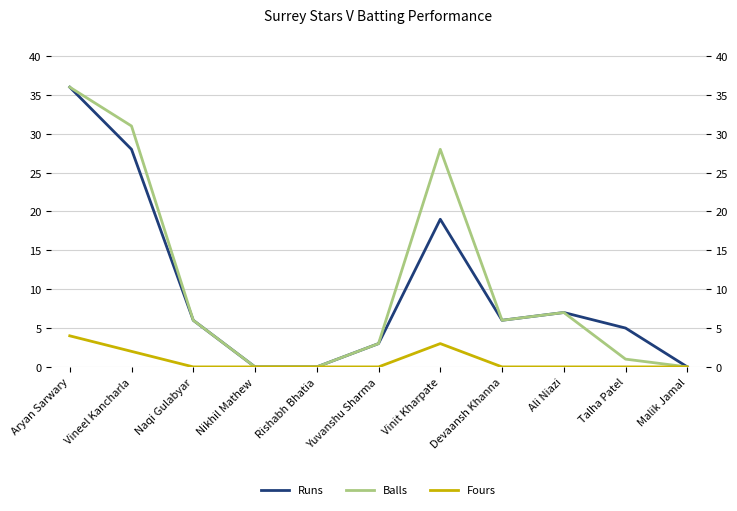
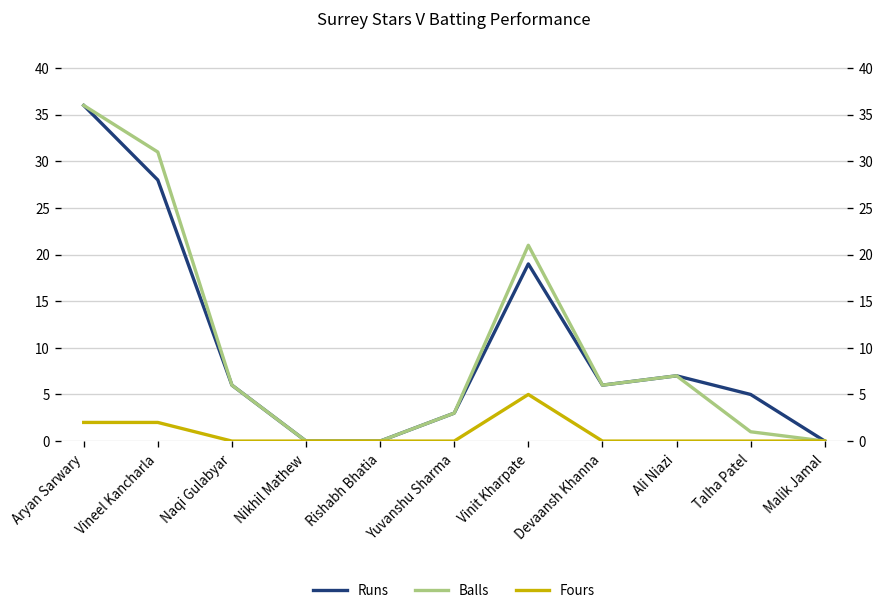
  {
    "Runs": {
      "Vineel Kancharla": 28,
      "Vinit Kharpate": 19,
      "Talha Patel": 5
    },
    "Balls": {
      "Vineel Kancharla": 31,
-     "Vinit Kharpate": 28,
+     "Vinit Kharpate": 21,
      "Talha Patel": 1
    },
    "Fours": {
-     "Aryan Sarwary": 4,
+     "Aryan Sarwary": 2,
      "Vineel Kancharla": 2,
      "Naqi Gulabyar": 0,
      "Yuvanshu Sharma": 0,
-     "Vinit Kharpate": 3,
+     "Vinit Kharpate": 5,
      "Devaansh Khanna": 0,
      "Ali Niazi": 0,
      "Talha Patel": 0
    }
  }
